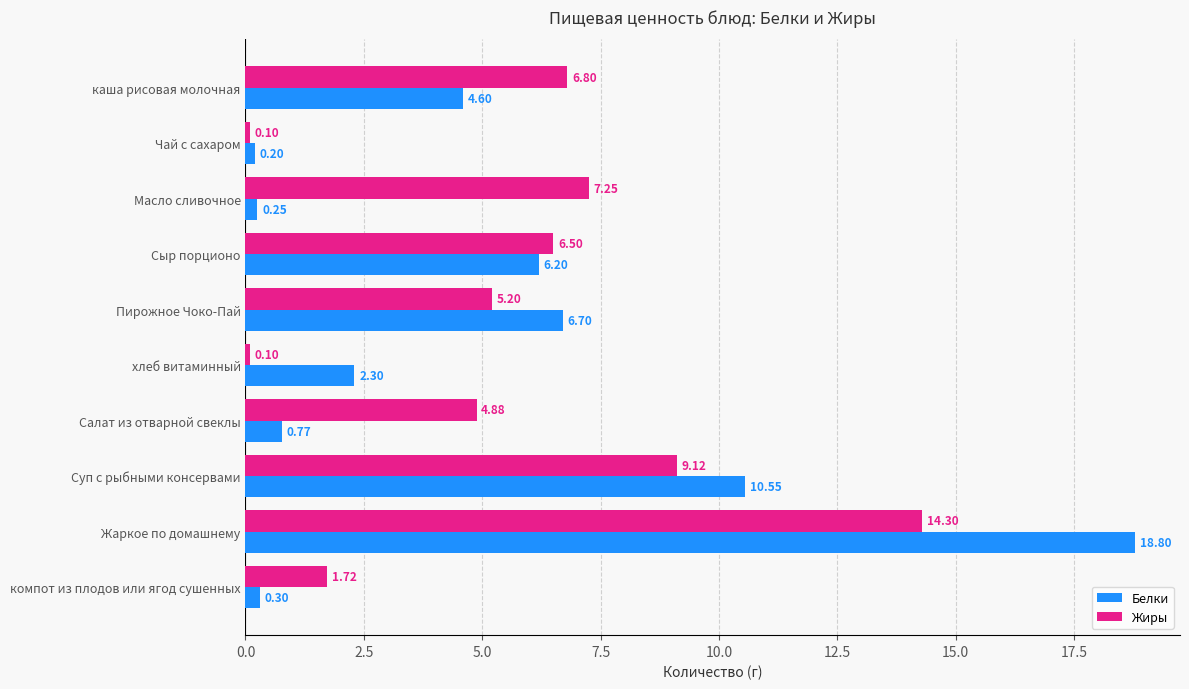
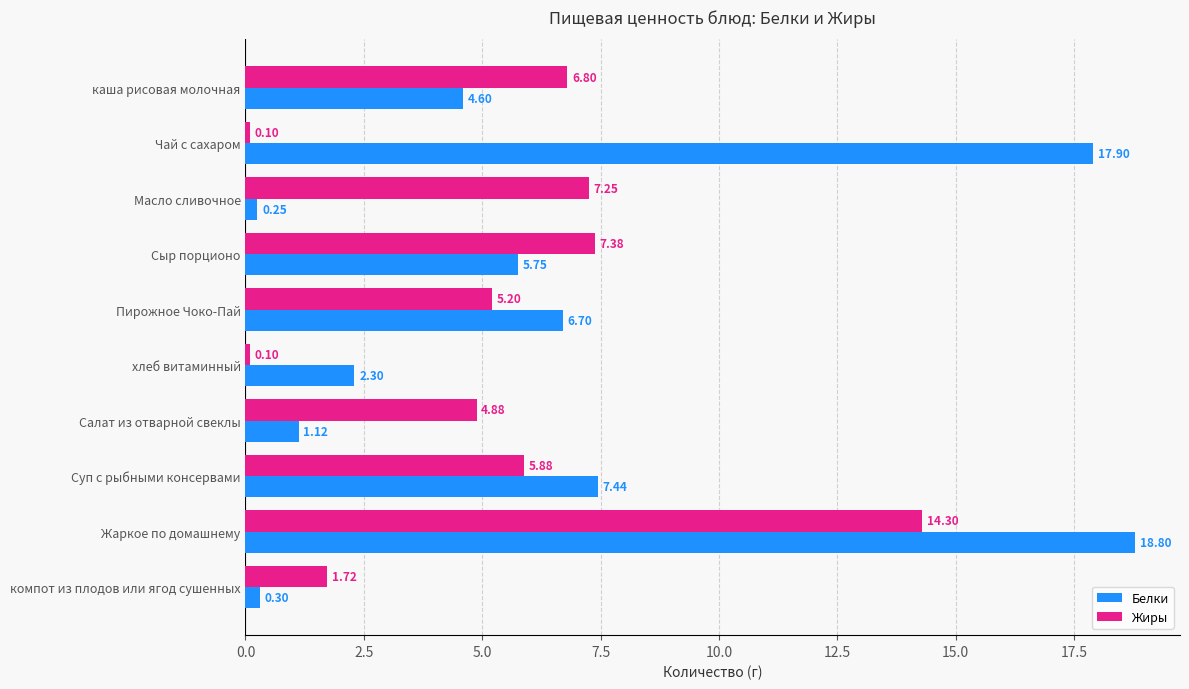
  {
    "Белки": {
      "каша рисовая молочная": 4.60,
-     "Чай с сахаром": 0.20,
+     "Чай с сахаром": 17.90,
      "Масло сливочное": 0.25,
-     "Сыр порционо": 6.20,
+     "Сыр порционо": 5.75,
      "Пирожное Чоко-Пай": 6.70,
      "хлеб витаминный": 2.30,
-     "Салат из отварной свеклы": 0.77,
-     "Суп с рыбными консервами": 10.55,
+     "Салат из отварной свеклы": 1.12,
+     "Суп с рыбными консервами": 7.44,
      "Жаркое по домашнему": 18.80,
      "компот из плодов или ягод сушенных": 0.30
    },
    "Жиры": {
      "каша рисовая молочная": 6.80,
      "Чай с сахаром": 0.10,
      "Масло сливочное": 7.25,
-     "Сыр порционо": 6.50,
+     "Сыр порционо": 7.38,
      "Пирожное Чоко-Пай": 5.20,
      "хлеб витаминный": 0.10,
      "Салат из отварной свеклы": 4.88,
-     "Суп с рыбными консервами": 9.12,
+     "Суп с рыбными консервами": 5.88,
      "Жаркое по домашнему": 14.30,
      "компот из плодов или ягод сушенных": 1.72
    }
  }
